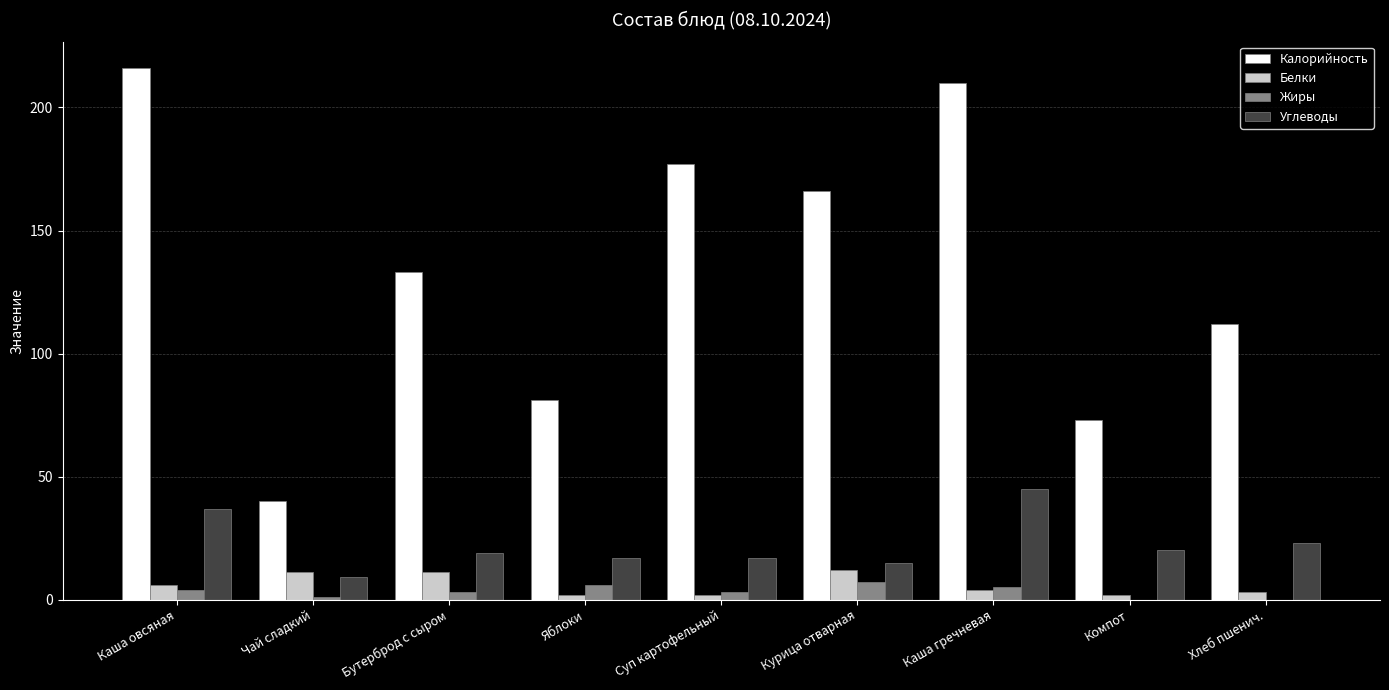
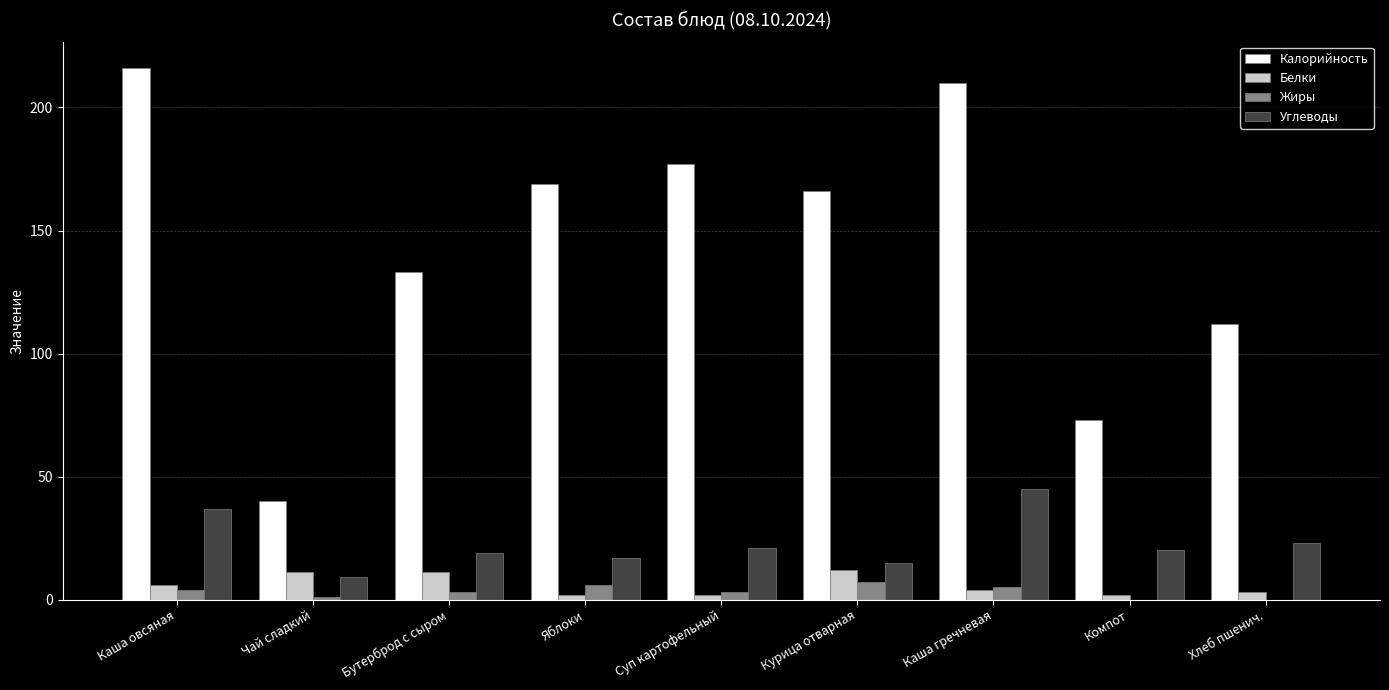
  {
    "Калорийность": {
      "Каша овсяная": 216,
      "Чай сладкий": 40,
      "Бутерброд с сыром": 133,
-     "Яблоки": 81,
+     "Яблоки": 169,
      "Суп картофельный": 177,
      "Курица отварная": 166,
      "Каша гречневая": 210,
      "Компот": 73,
      "Хлеб пшенич.": 112
    },
    "Белки": {
      "Каша овсяная": 6,
      "Чай сладкий": 11,
      "Бутерброд с сыром": 11,
      "Яблоки": 2,
      "Суп картофельный": 2,
      "Курица отварная": 12,
      "Каша гречневая": 4,
      "Компот": 2,
      "Хлеб пшенич.": 3
    },
    "Жиры": {
      "Каша овсяная": 4,
      "Бутерброд с сыром": 3,
      "Яблоки": 6,
      "Суп картофельный": 3,
      "Курица отварная": 7,
      "Каша гречневая": 5,
      "Компот": 0,
      "Хлеб пшенич.": 0
    },
    "Углеводы": {
      "Каша овсяная": 37,
      "Чай сладкий": 9,
      "Бутерброд с сыром": 19,
      "Яблоки": 17,
-     "Суп картофельный": 17,
+     "Суп картофельный": 21,
      "Курица отварная": 15,
      "Каша гречневая": 45,
      "Компот": 20,
      "Хлеб пшенич.": 23
    }
  }
